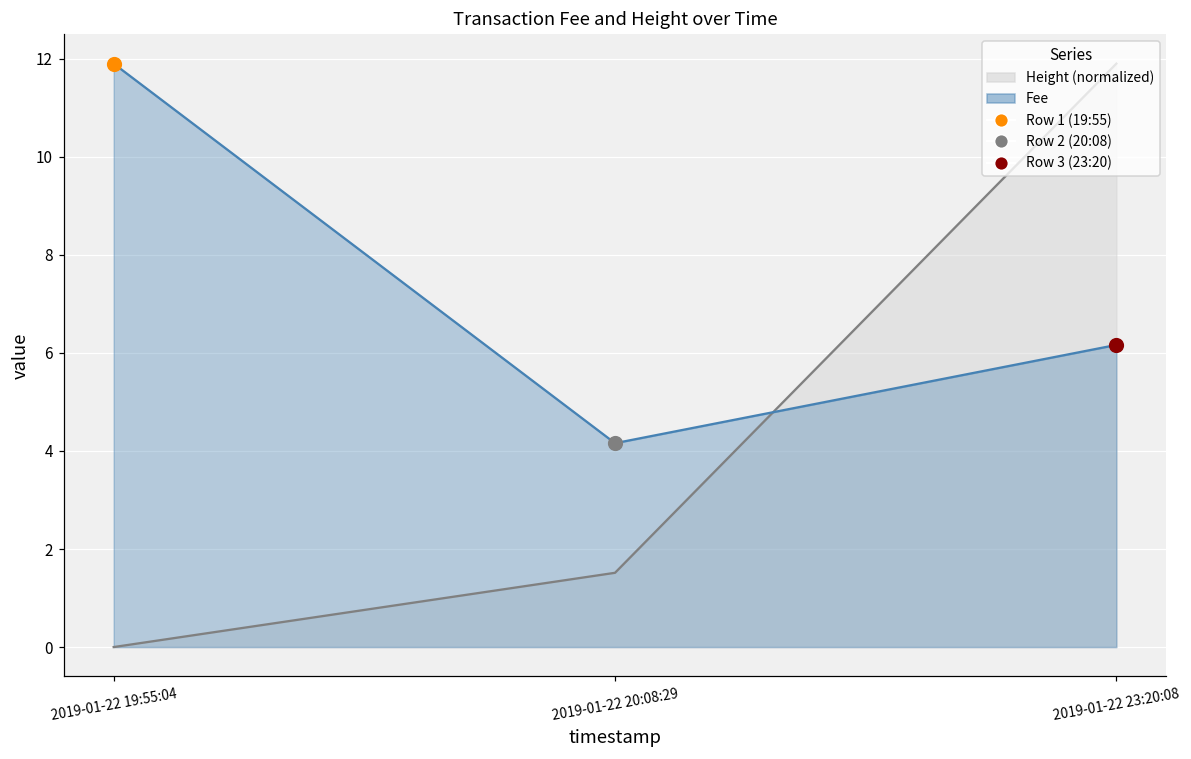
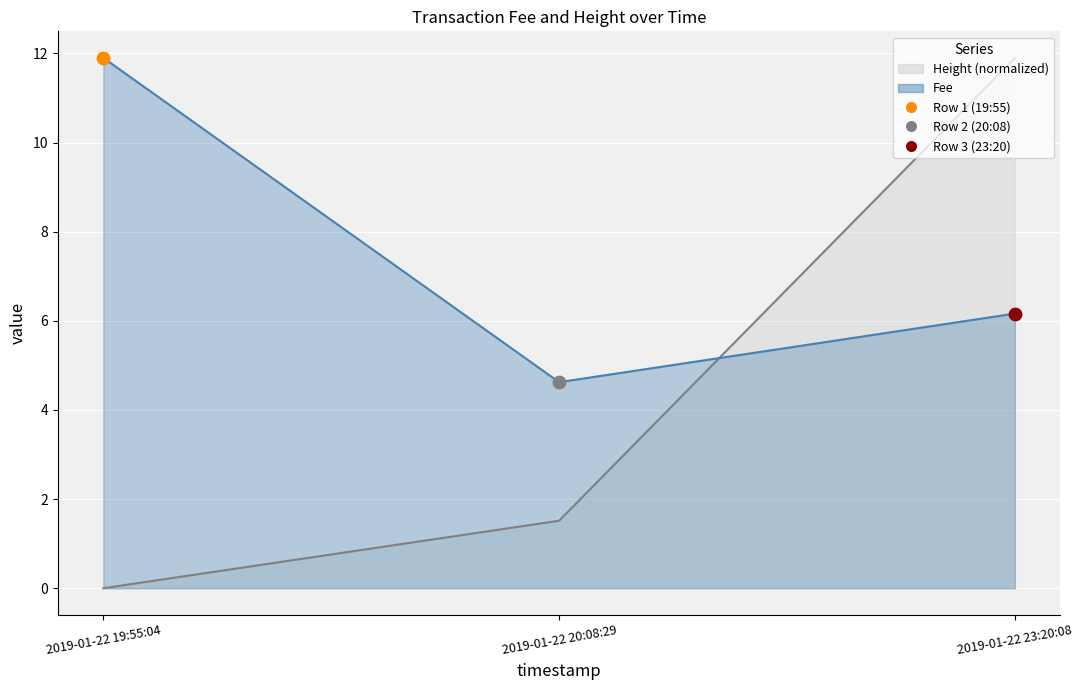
  {
    "Height (normalized)": {
      "2019-01-22 19:55:04": 0.0,
      "2019-01-22 20:08:29": 1.5
    },
    "Fee": {
-     "2019-01-22 20:08:29": 4.2
+     "2019-01-22 20:08:29": 4.6
    }
  }
